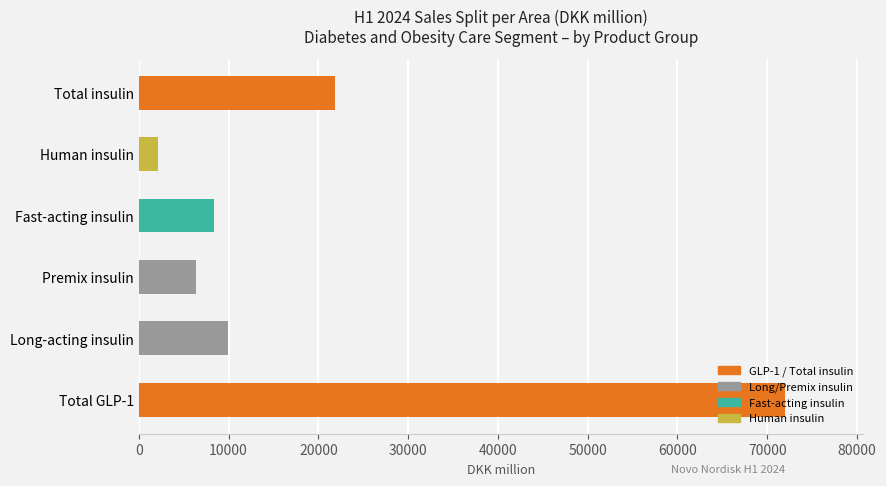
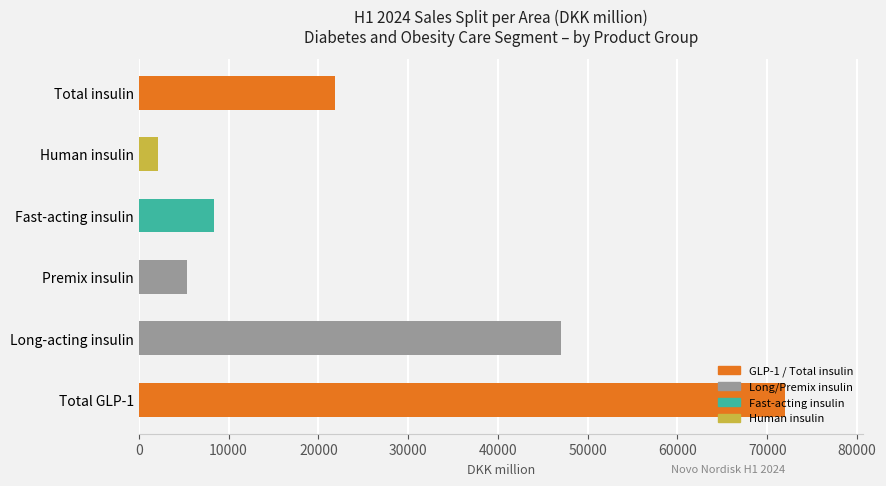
  {
    "Total insulin": 22000,
    "Human insulin": 2000,
    "Fast-acting insulin": 8000,
-   "Premix insulin": 6000,
-   "Long-acting insulin": 10000,
+   "Premix insulin": 5000,
+   "Long-acting insulin": 47000,
    "Total GLP-1": 72000
  }
